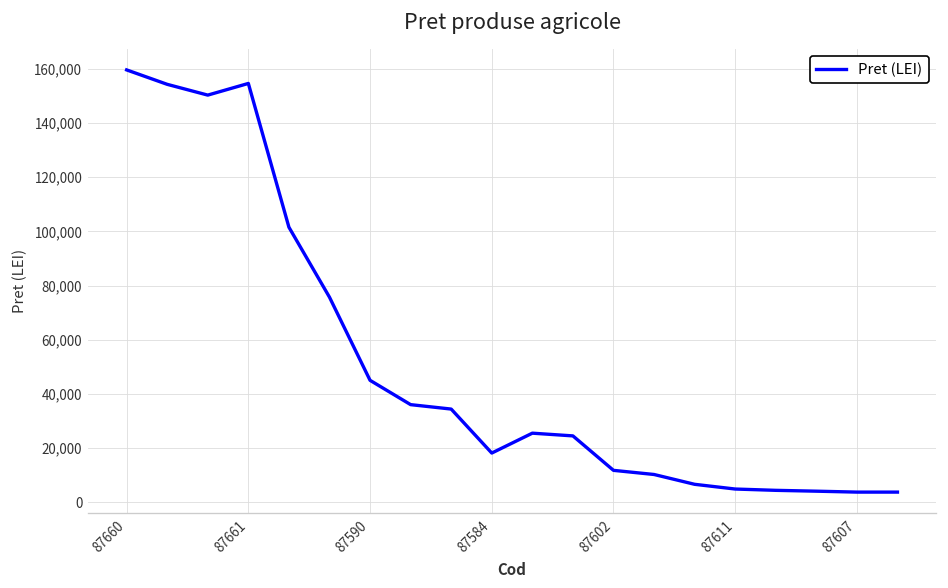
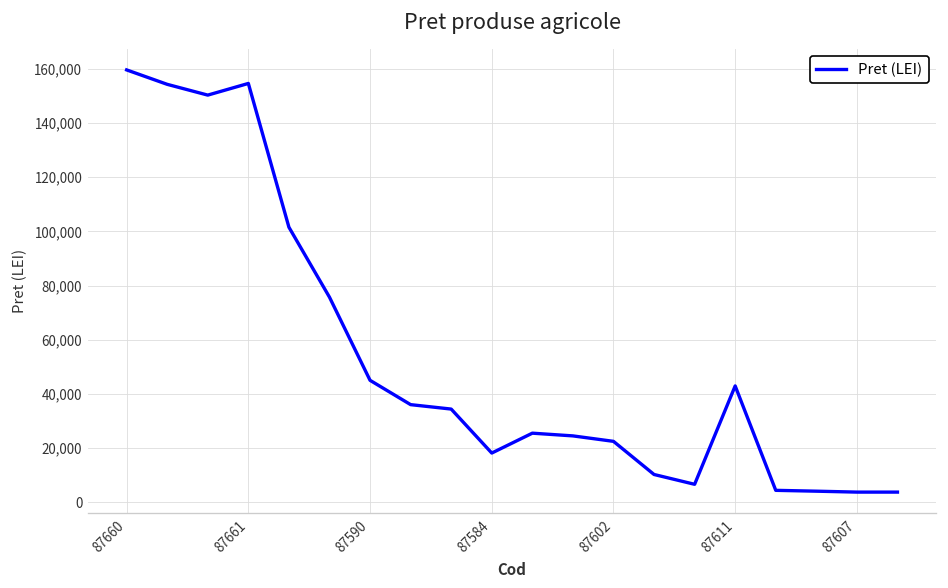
  {
    "87660": "160,000",
    "87661": "155,000",
    "87590": "45,000",
    "87584": "18,000",
-   "87602": "12,000",
-   "87611": "5,000",
+   "87602": "23,000",
+   "87611": "43,000",
    "87607": "4,000"
  }
